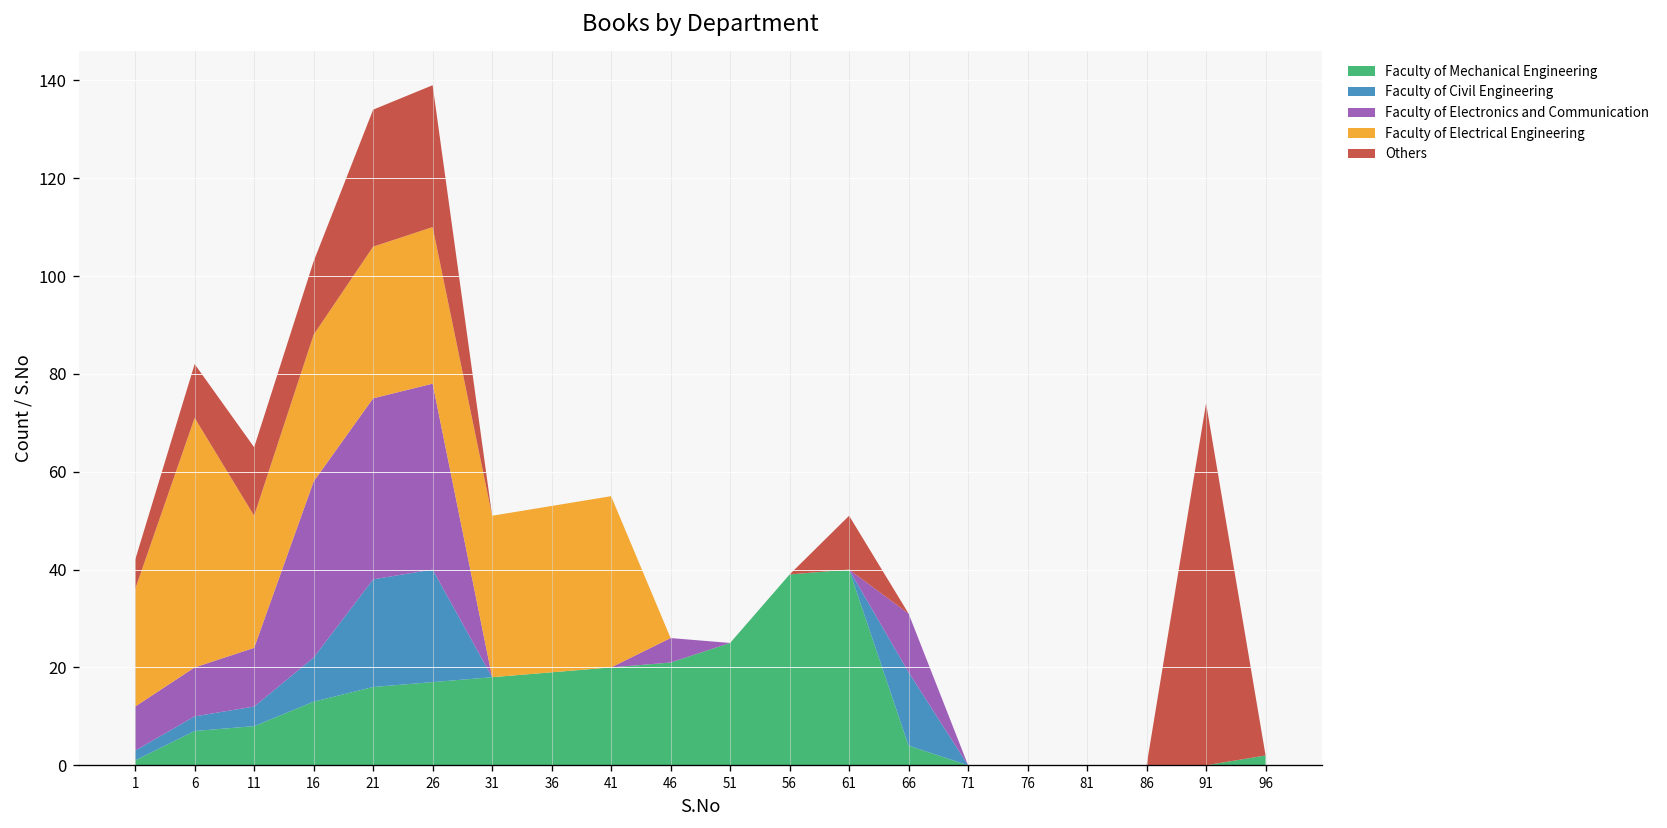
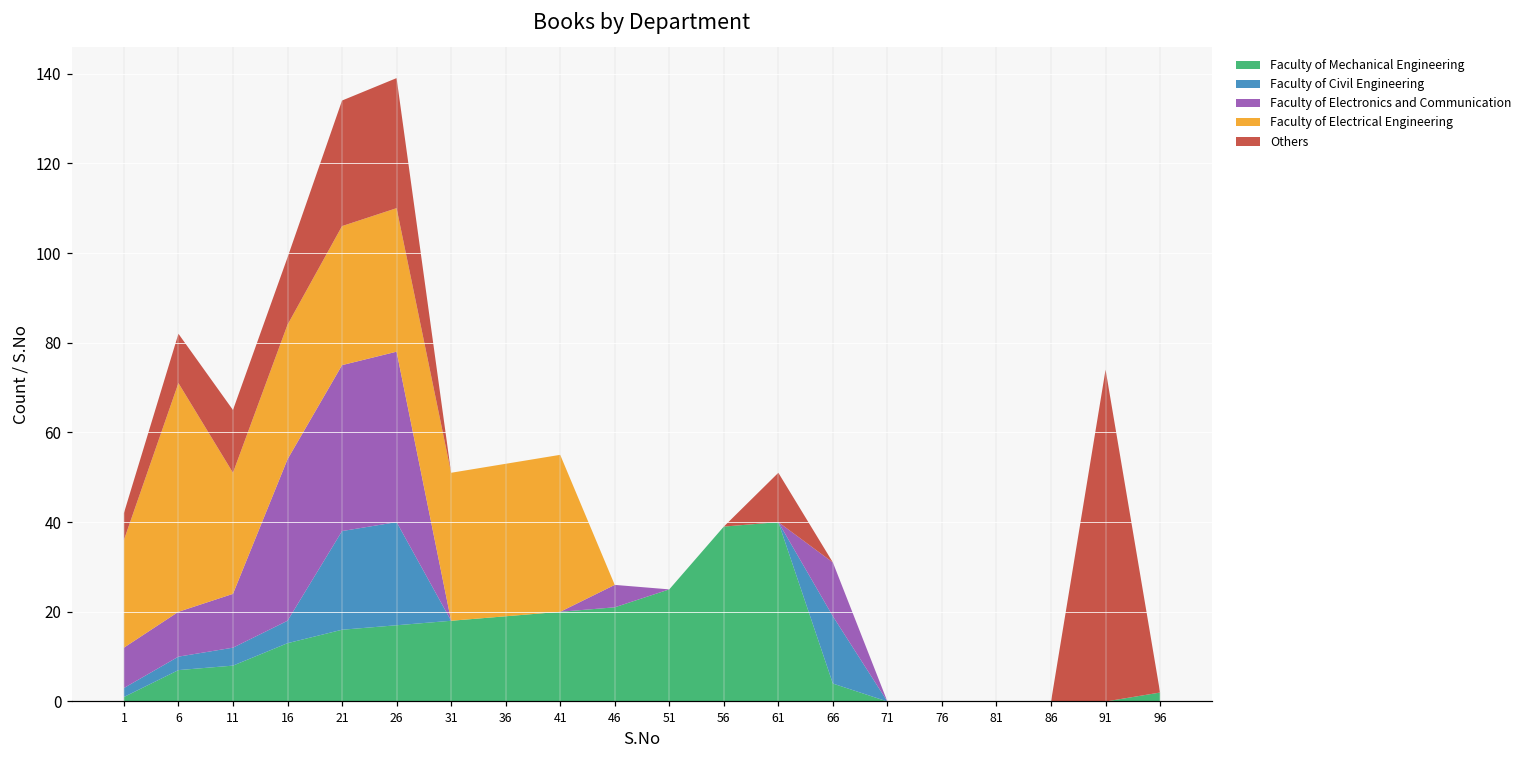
  {
    "Faculty of Mechanical Engineering": {
      "1": 1,
      "6": 7,
      "11": 8,
      "16": 13,
      "21": 16,
      "26": 17,
      "66": 4
    },
    "Faculty of Civil Engineering": {
-     "16": 9
+     "16": 5
    },
    "Faculty of Electronics and Communication": {
      "1": 9,
      "6": 10,
      "11": 12,
      "16": 36,
      "21": 37,
      "26": 38
    },
    "Faculty of Electrical Engineering": {
      "1": 24,
      "6": 51,
      "11": 27,
      "16": 30,
      "21": 31,
      "26": 32
    },
    "Others": {
      "1": 6,
      "6": 11,
      "11": 14,
      "16": 15,
      "21": 28,
      "26": 29,
      "61": 11,
      "91": 74
    }
  }
